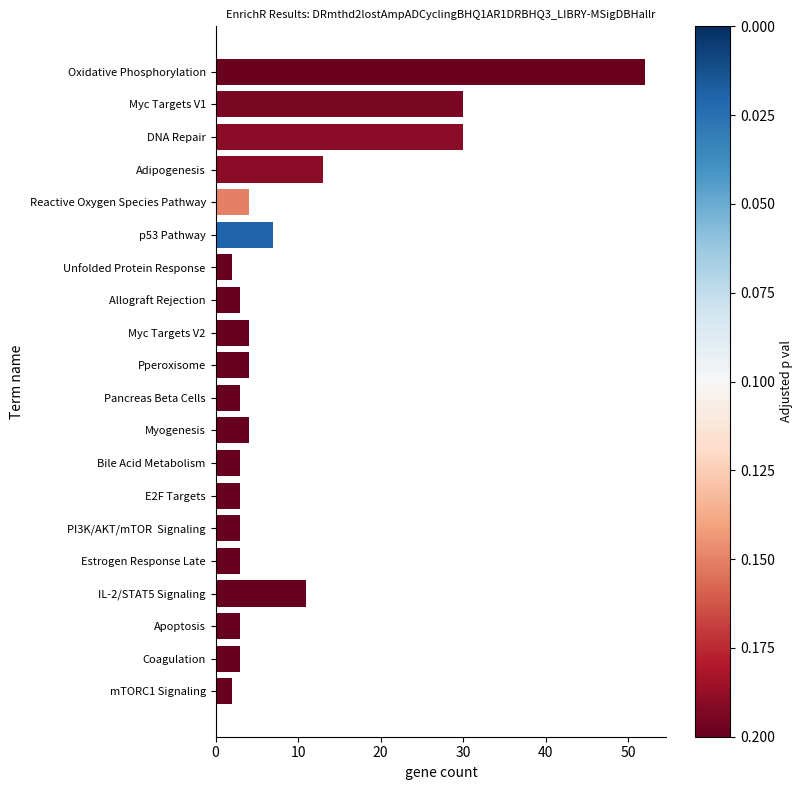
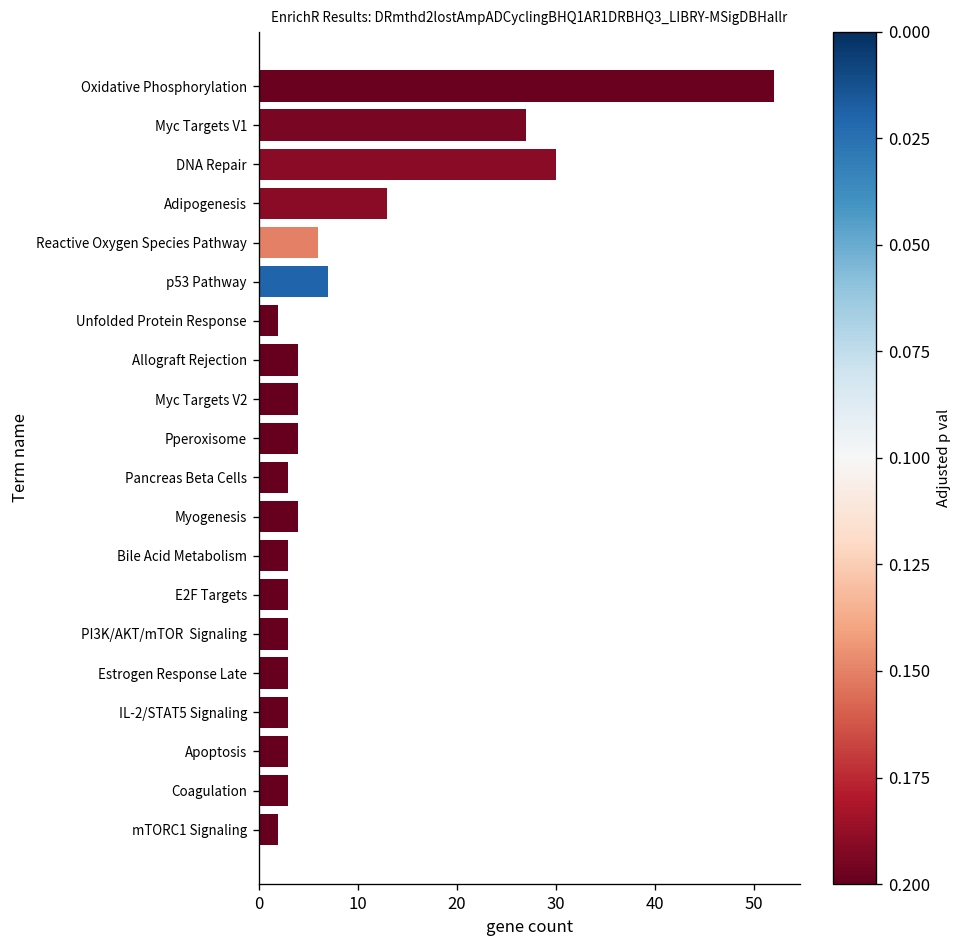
  {
    "Oxidative Phosphorylation": 52,
-   "Myc Targets V1": 30,
+   "Myc Targets V1": 27,
    "DNA Repair": 30,
    "Adipogenesis": 13,
-   "Reactive Oxygen Species Pathway": 4,
+   "Reactive Oxygen Species Pathway": 6,
    "p53 Pathway": 7,
    "Unfolded Protein Response": 2,
-   "Allograft Rejection": 3,
+   "Allograft Rejection": 4,
    "Myc Targets V2": 4,
    "Pperoxisome": 4,
    "Pancreas Beta Cells": 3,
    "Myogenesis": 4,
    "Bile Acid Metabolism": 3,
    "E2F Targets": 3,
    "PI3K/AKT/mTOR Signaling": 3,
    "Estrogen Response Late": 3,
-   "IL-2/STAT5 Signaling": 11,
+   "IL-2/STAT5 Signaling": 3,
    "Apoptosis": 3,
    "Coagulation": 3,
    "mTORC1 Signaling": 2
  }
